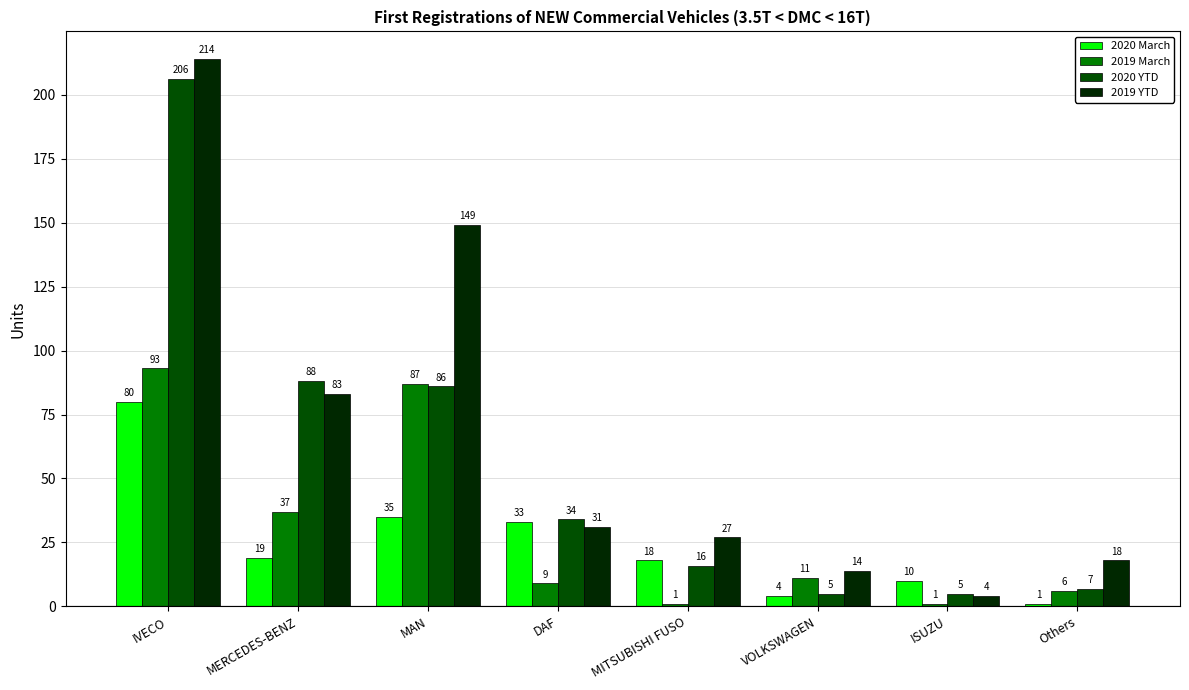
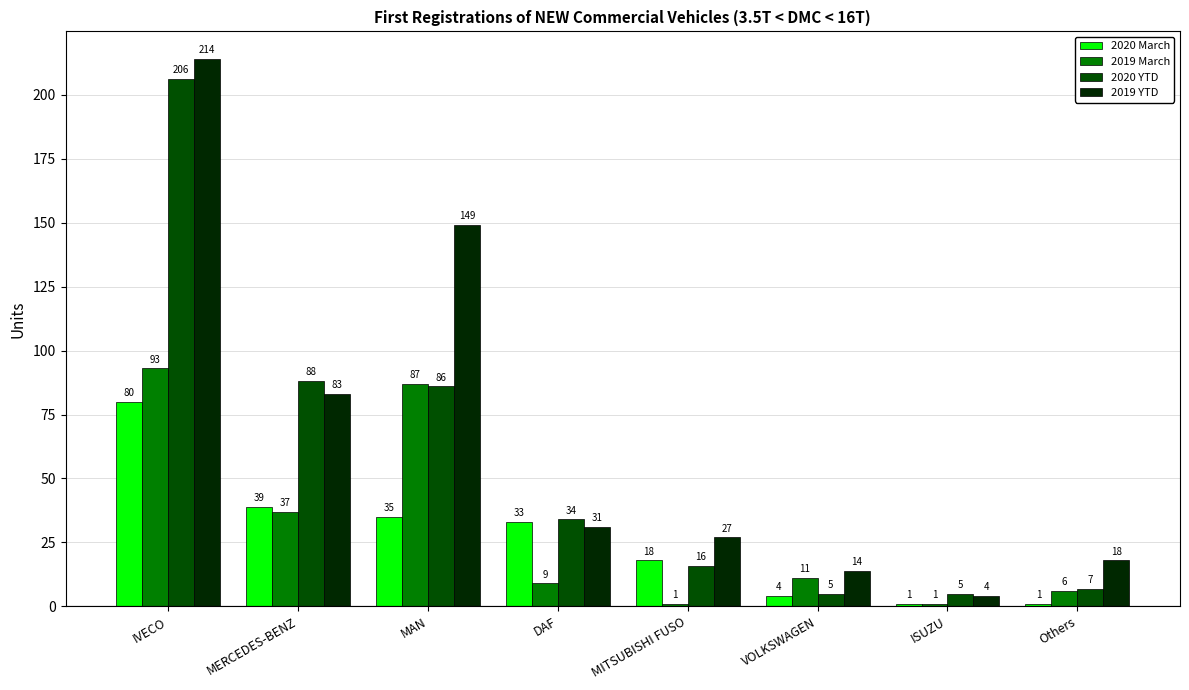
  {
    "2020 March": {
      "IVECO": 80,
-     "MERCEDES-BENZ": 19,
+     "MERCEDES-BENZ": 39,
      "MAN": 35,
      "DAF": 33,
      "MITSUBISHI FUSO": 18,
      "VOLKSWAGEN": 4,
-     "ISUZU": 10,
+     "ISUZU": 1,
      "Others": 1
    }
  }
